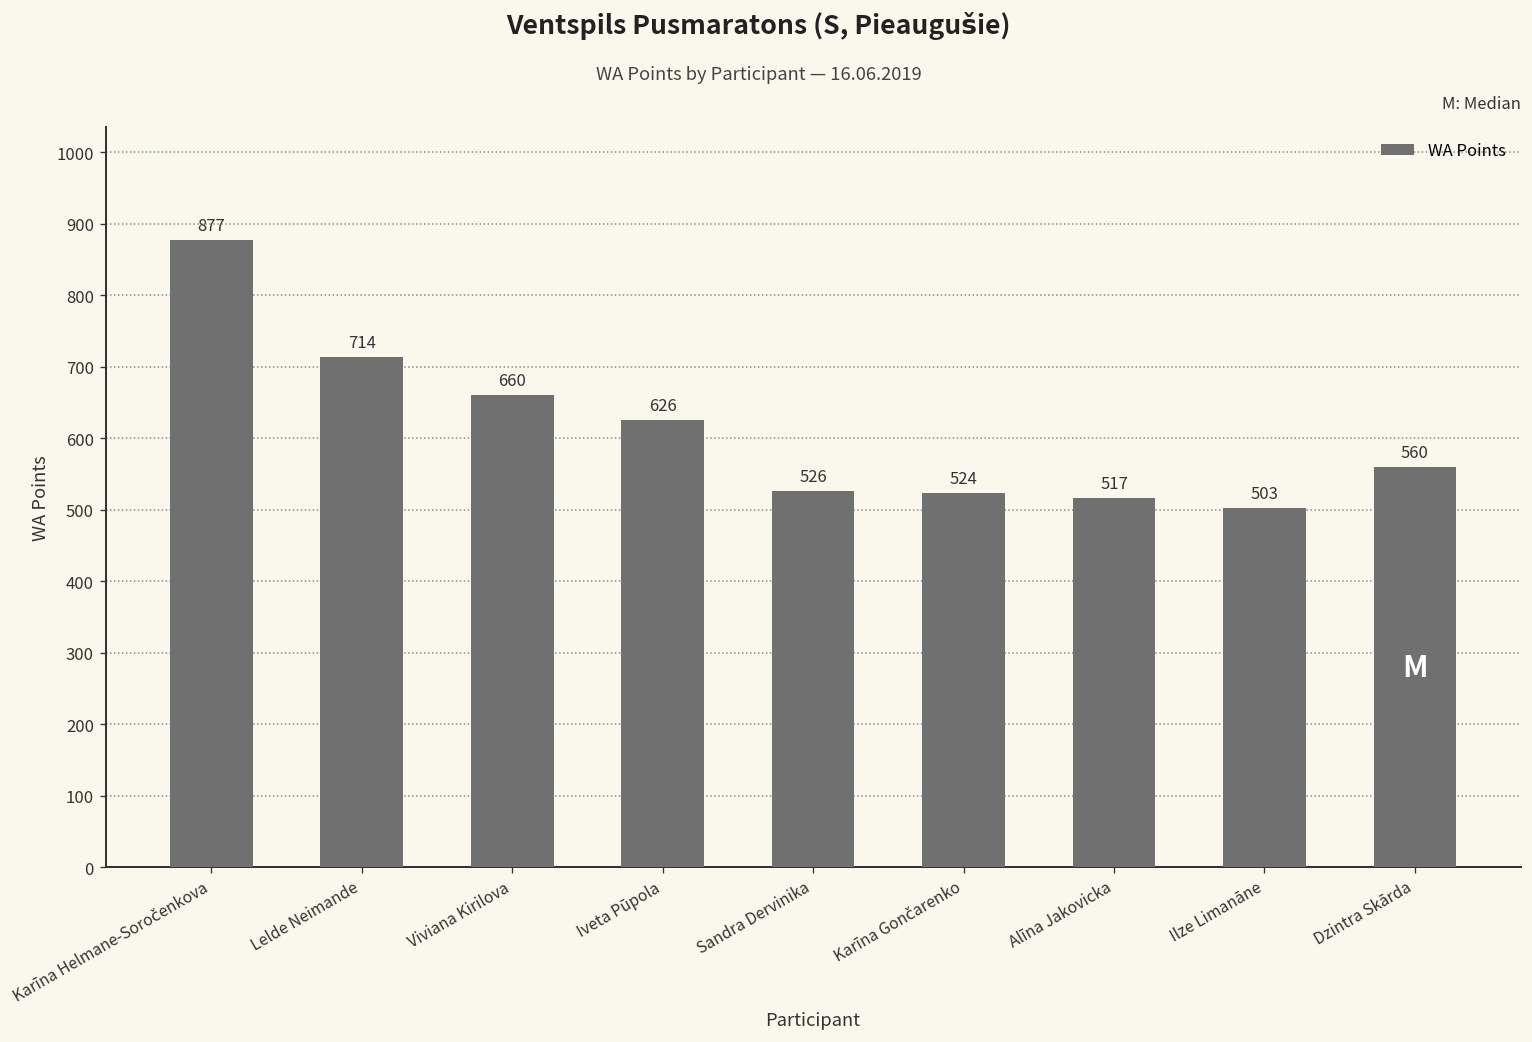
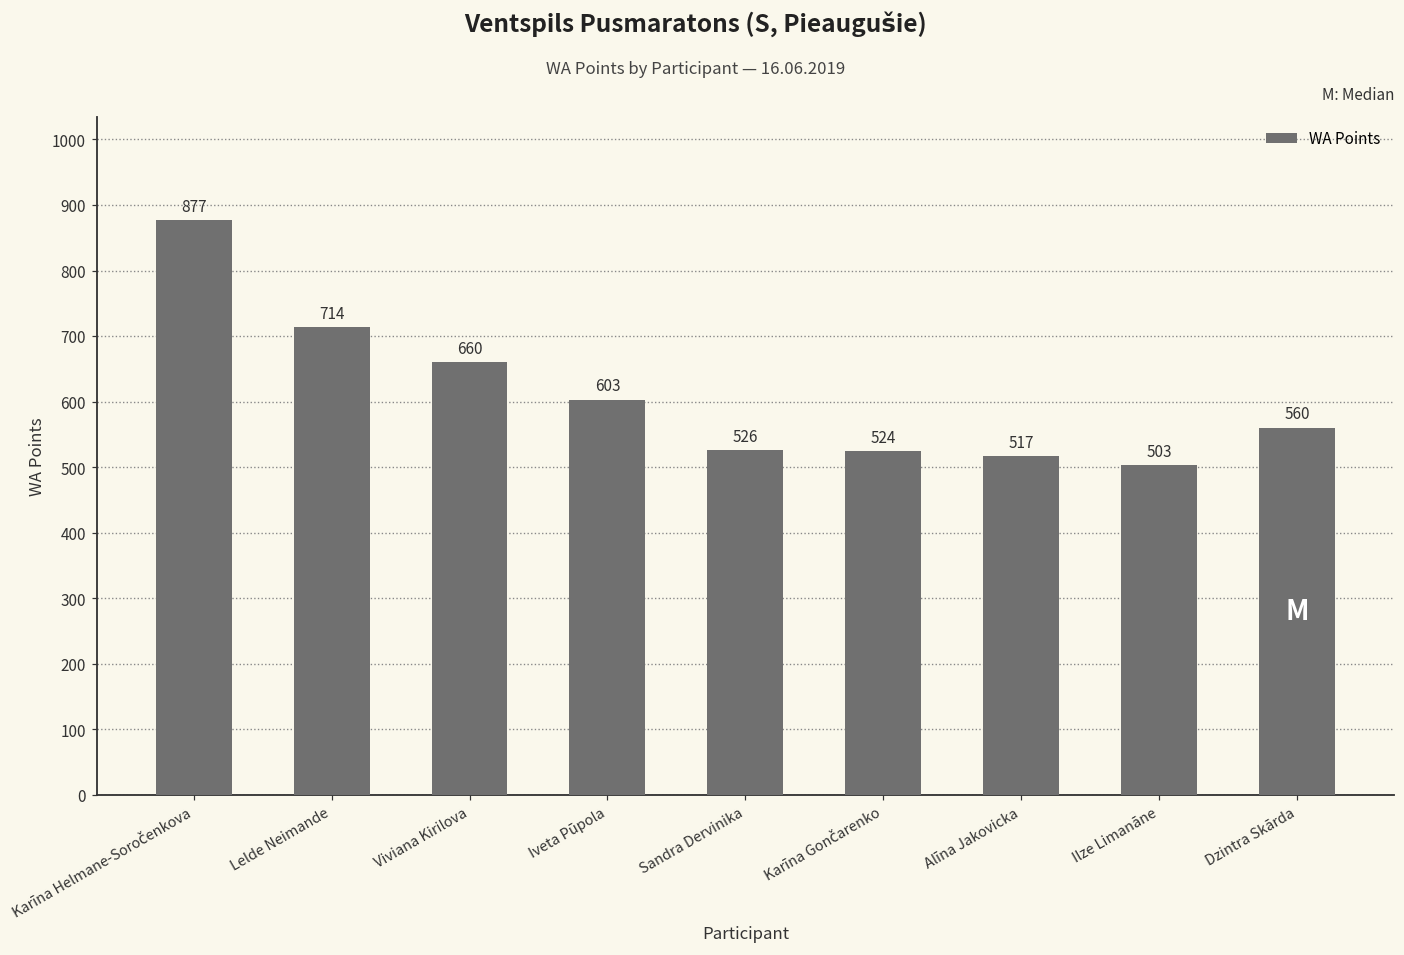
  {
    "Karīna Helmane-Soročenkova": 877,
    "Lelde Neimande": 714,
    "Viviana Kirilova": 660,
-   "Iveta Pūpola": 626,
+   "Iveta Pūpola": 603,
    "Sandra Dervinika": 526,
    "Karīna Gončarenko": 524,
    "Alīna Jakovicka": 517,
    "Ilze Limanāne": 503,
    "Dzintra Skārda": 560
  }
